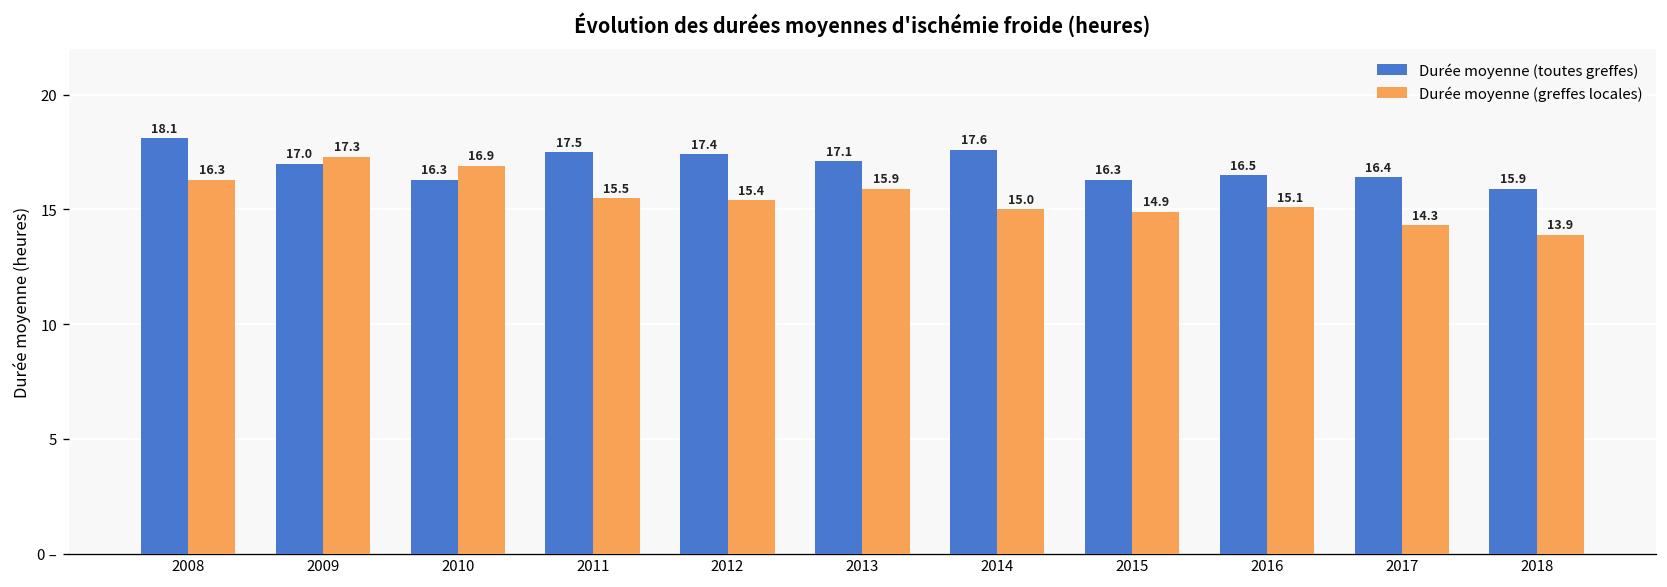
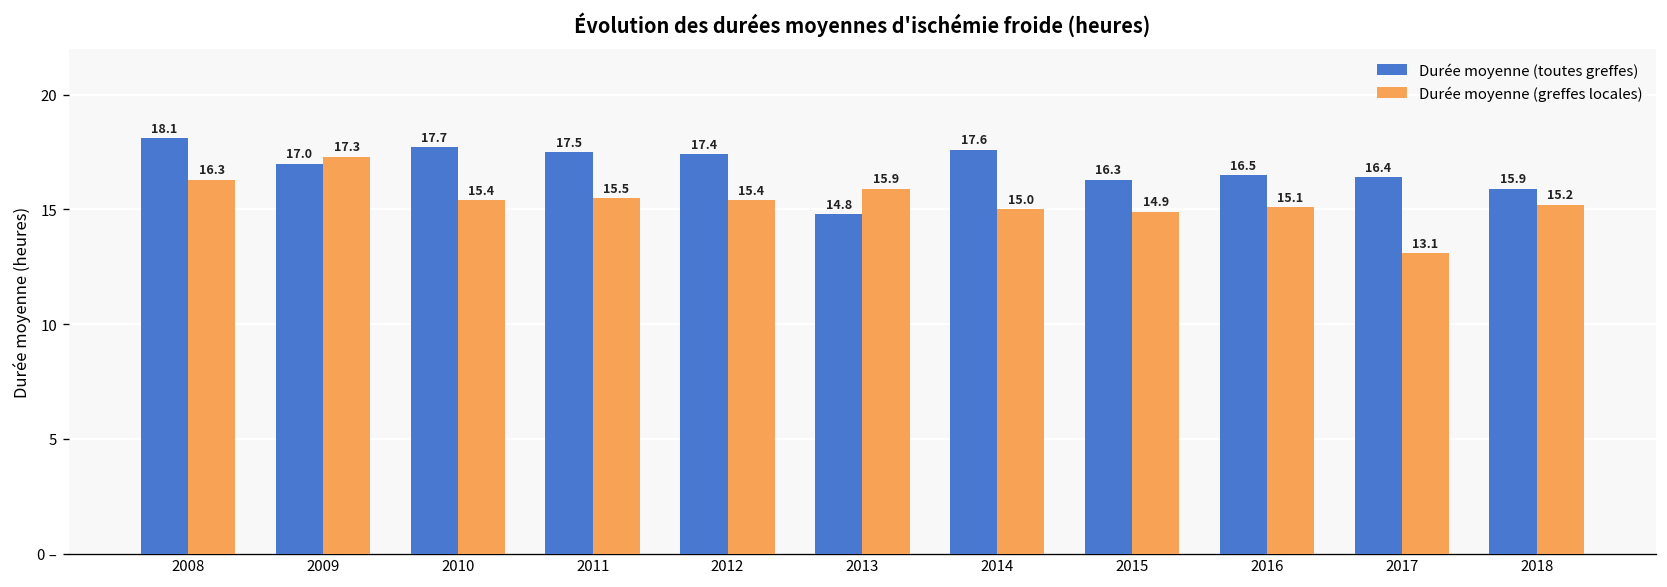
  {
    "Durée moyenne (toutes greffes)": {
      "2008": 18.1,
      "2009": 17.0,
-     "2010": 16.3,
+     "2010": 17.7,
      "2011": 17.5,
      "2012": 17.4,
-     "2013": 17.1,
+     "2013": 14.8,
      "2014": 17.6,
      "2015": 16.3,
      "2016": 16.5,
      "2017": 16.4,
      "2018": 15.9
    },
    "Durée moyenne (greffes locales)": {
      "2008": 16.3,
      "2009": 17.3,
-     "2010": 16.9,
+     "2010": 15.4,
      "2011": 15.5,
      "2012": 15.4,
      "2013": 15.9,
      "2014": 15.0,
      "2015": 14.9,
      "2016": 15.1,
-     "2017": 14.3,
-     "2018": 13.9
+     "2017": 13.1,
+     "2018": 15.2
    }
  }
